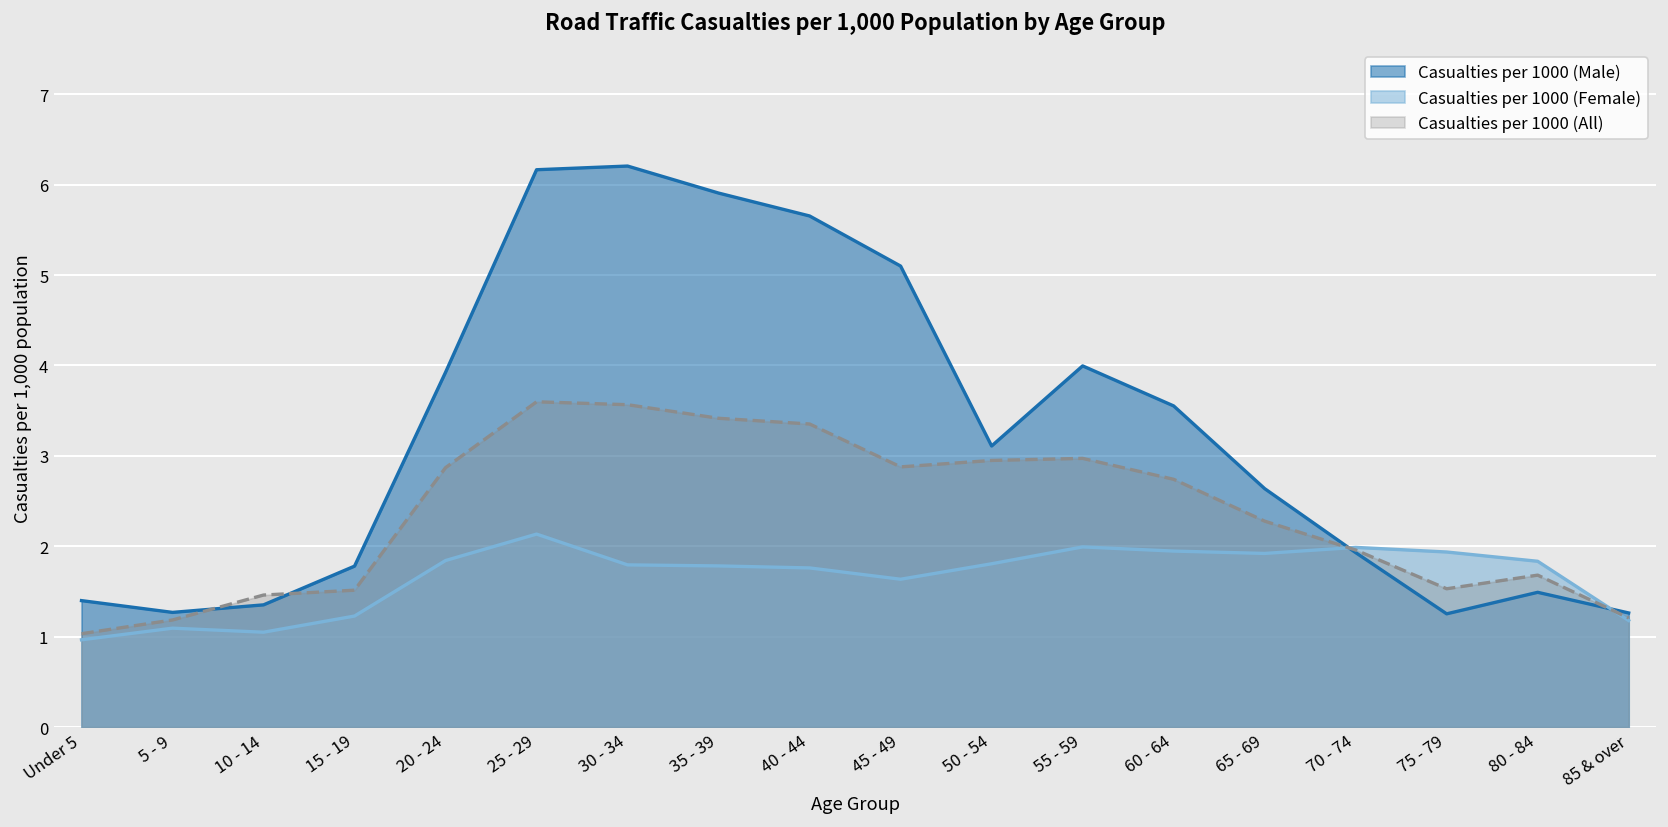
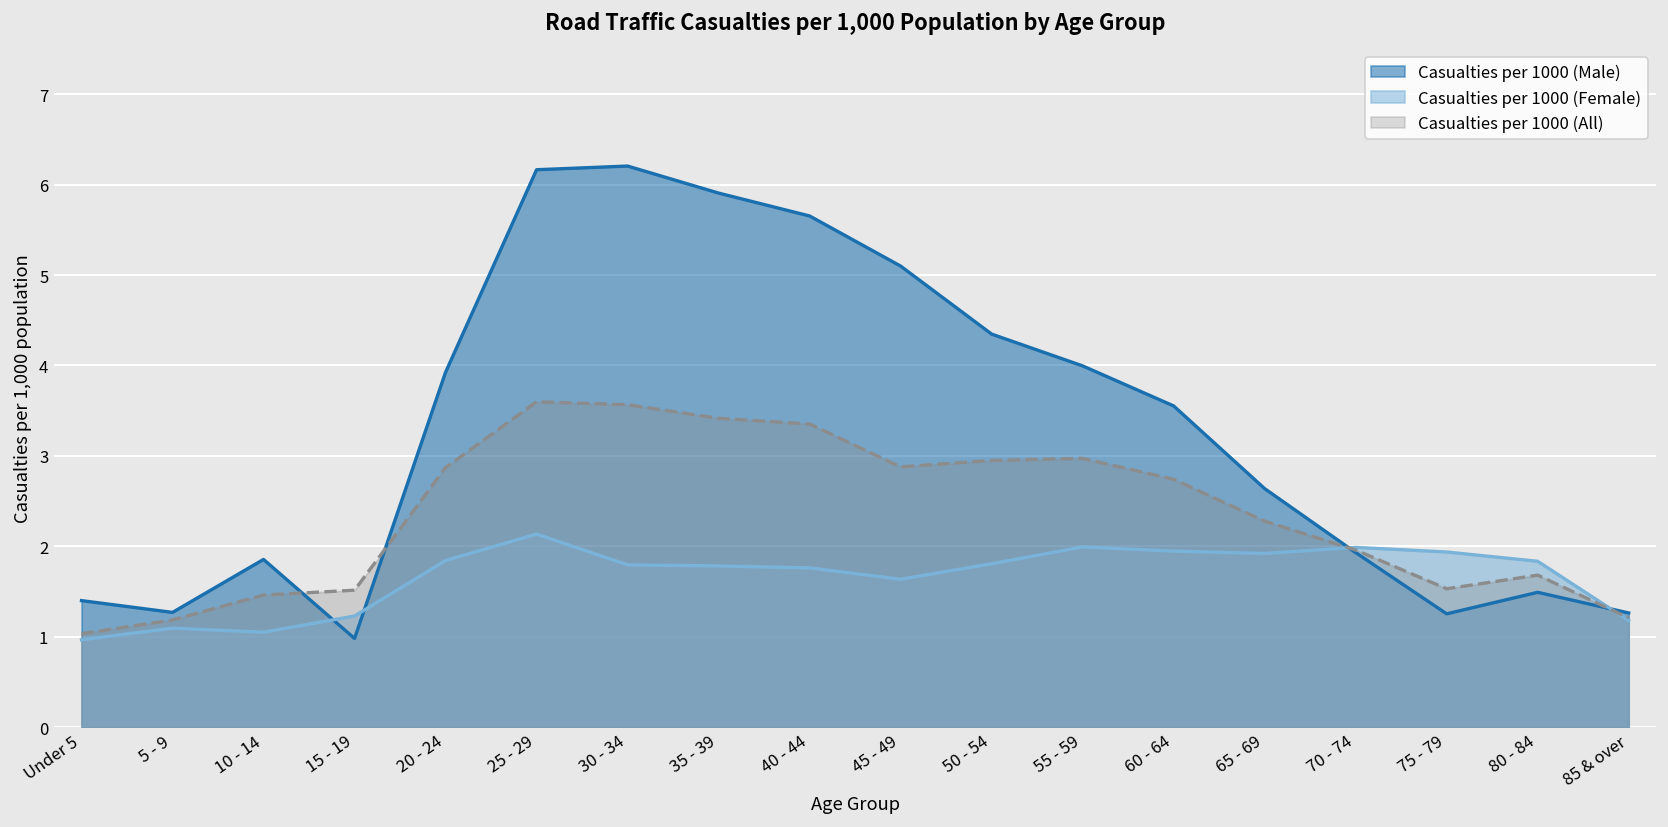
  {
    "Casualties per 1000 (Male)": {
      "Under 5": 1.4,
      "5 - 9": 1.3,
-     "10 - 14": 1.4,
-     "15 - 19": 1.8,
+     "10 - 14": 1.9,
+     "15 - 19": 1.0,
      "20 - 24": 3.9,
      "25 - 29": 6.2,
      "30 - 34": 6.2,
      "35 - 39": 5.9,
      "40 - 44": 5.7,
      "45 - 49": 5.1,
-     "50 - 54": 3.1,
+     "50 - 54": 4.3,
      "55 - 59": 4.0,
      "60 - 64": 3.6,
      "65 - 69": 2.6,
      "75 - 79": 1.3,
      "80 - 84": 1.5,
      "85 & over": 1.3
    }
  }
